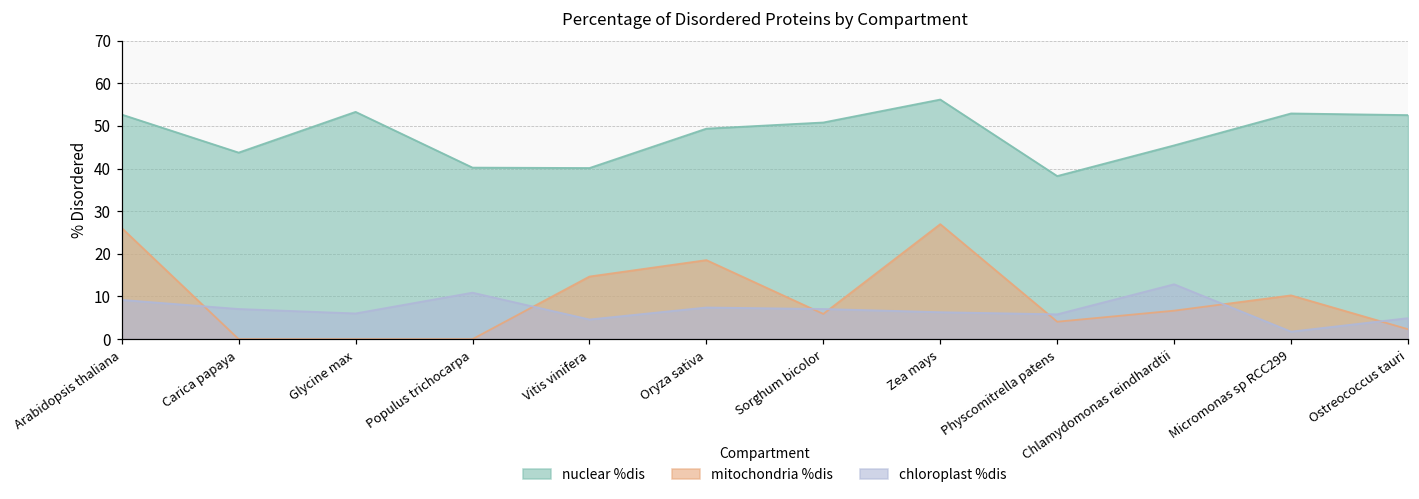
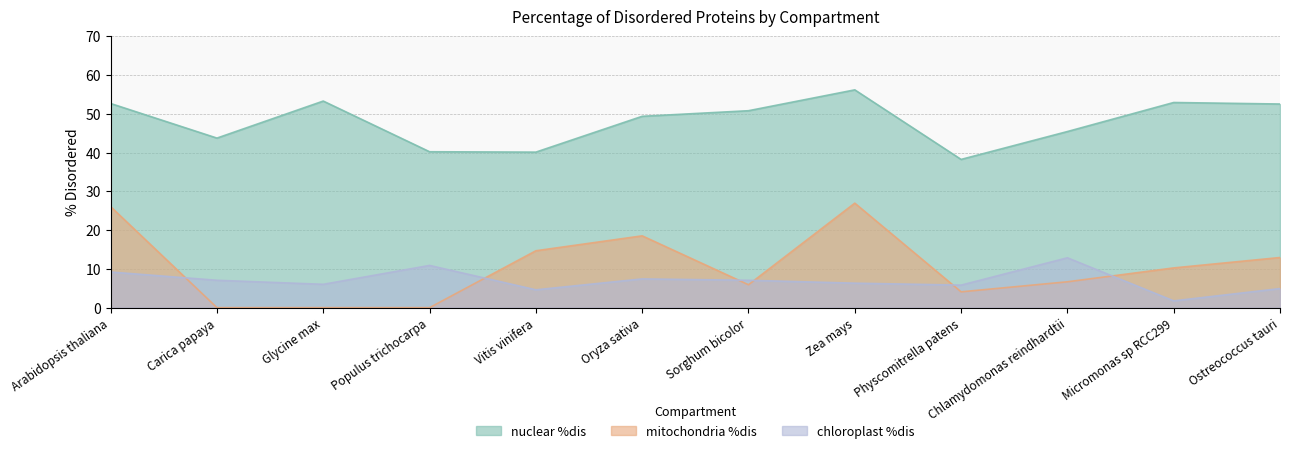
  {
    "mitochondria %dis": {
      "Arabidopsis thaliana": 26,
      "Carica papaya": 0,
      "Glycine max": 0,
      "Populus trichocarpa": 0,
      "Vitis vinifera": 15,
      "Oryza sativa": 19,
      "Sorghum bicolor": 6,
      "Zea mays": 27,
      "Physcomitrella patens": 4,
      "Chlamydomonas reindhardtii": 7,
      "Micromonas sp RCC299": 10,
-     "Ostreococcus tauri": 2
+     "Ostreococcus tauri": 13
    }
  }
